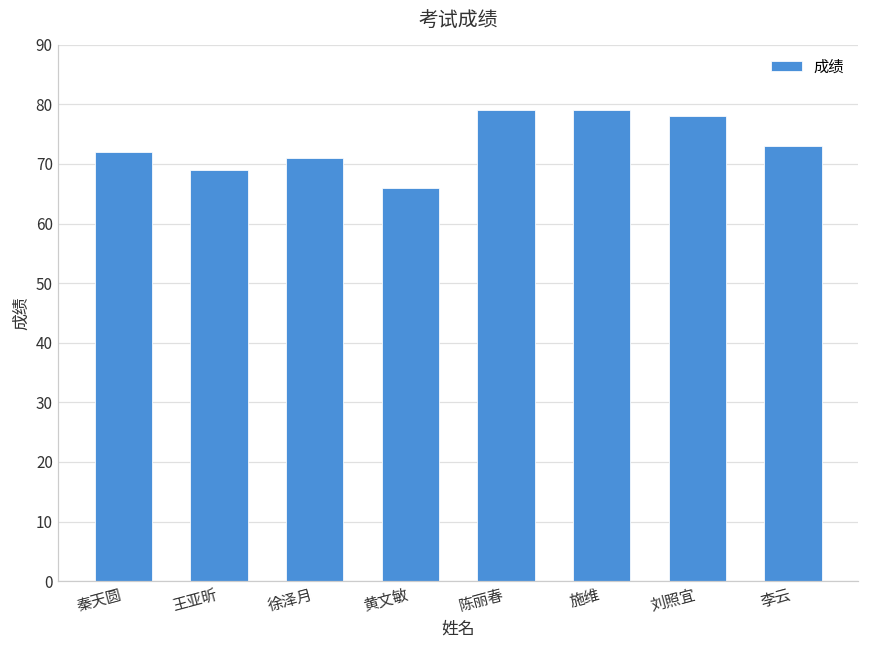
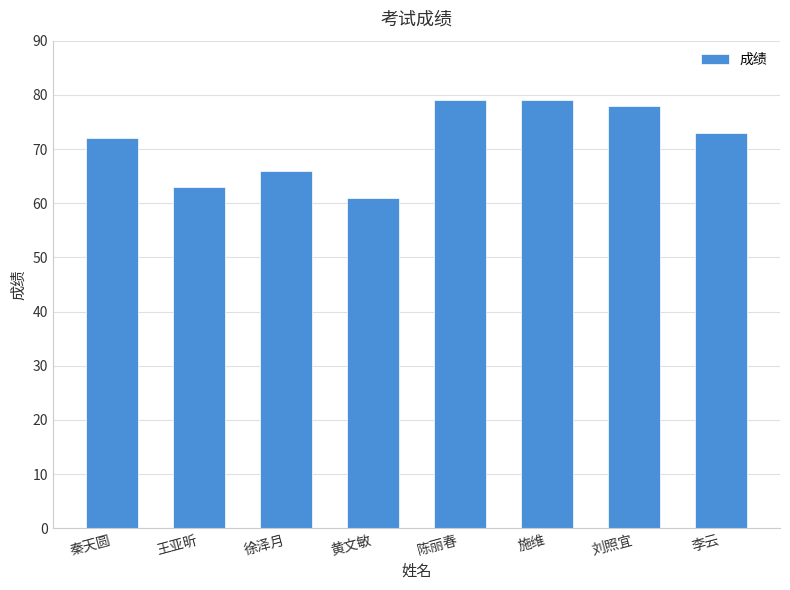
  {
    "秦天圆": 72,
-   "王亚昕": 69,
-   "徐泽月": 71,
-   "黄文敏": 66,
+   "王亚昕": 63,
+   "徐泽月": 66,
+   "黄文敏": 61,
    "陈丽春": 79,
    "施维": 79,
    "刘照宜": 78,
    "李云": 73
  }
